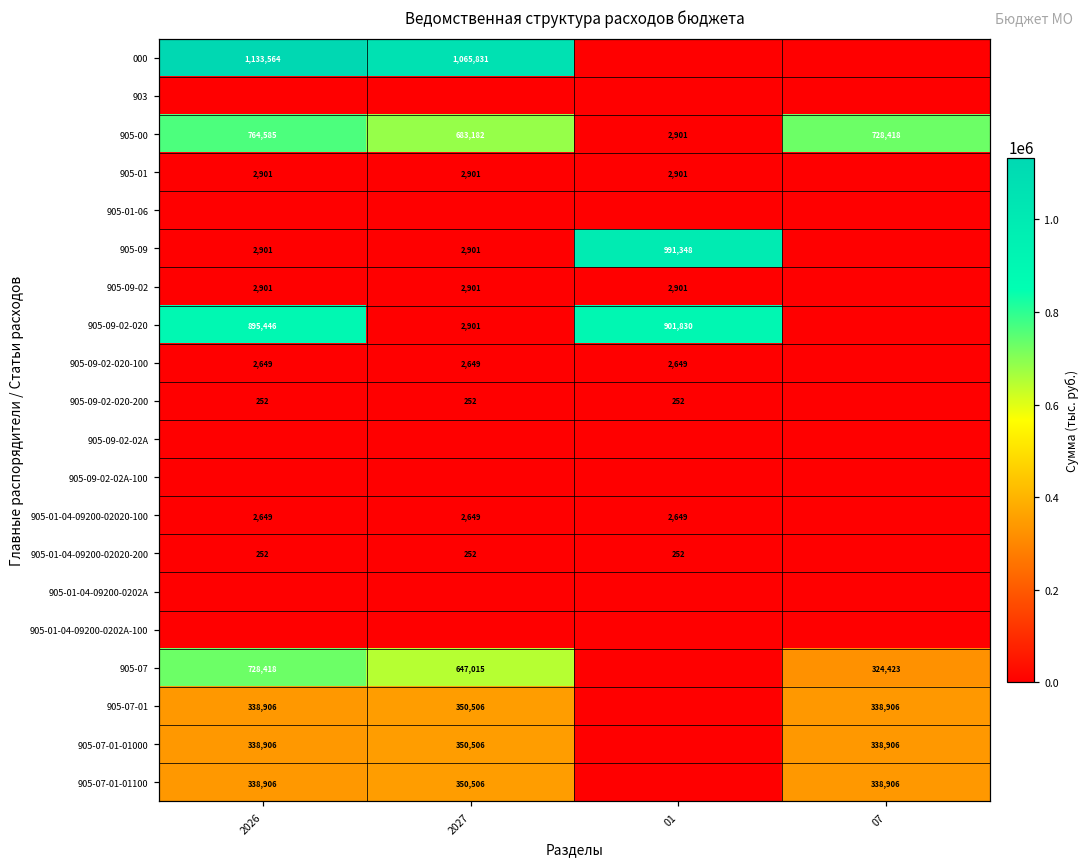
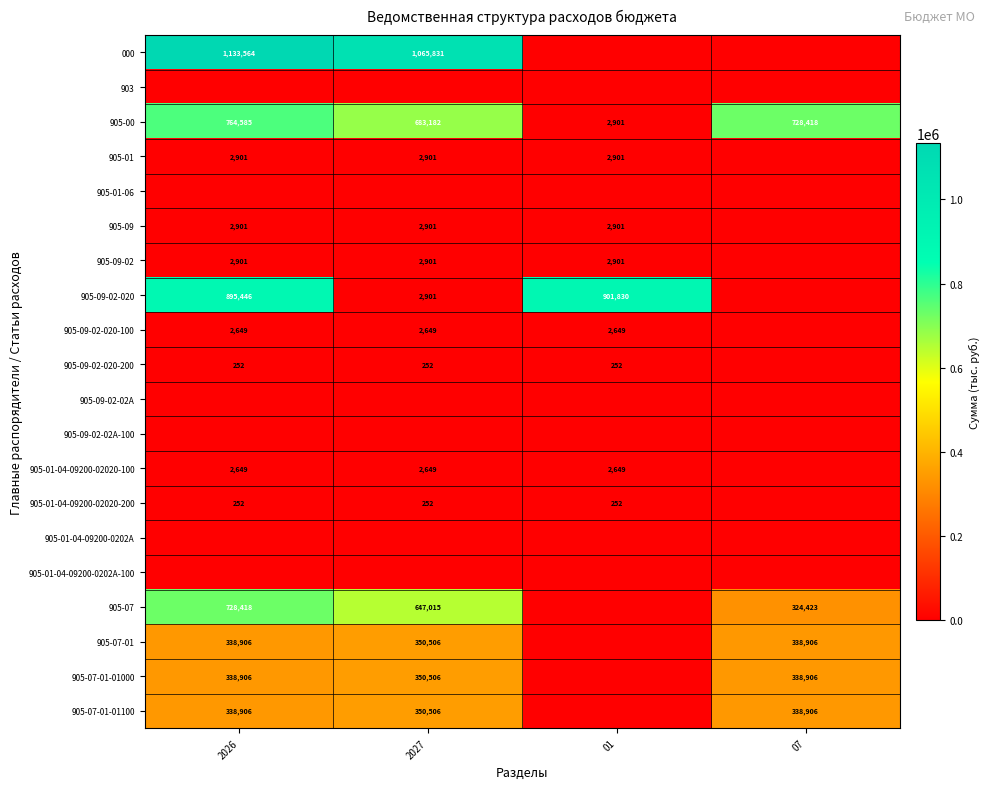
  {
    "000": {
      "2026": "1,133,564",
      "2027": "1,065,831"
    },
    "905-00": {
      "2026": "764,585",
      "2027": "683,182",
      "01": "2,901",
      "07": "728,418"
    },
    "905-01": {
      "2026": "2,901",
      "2027": "2,901",
      "01": "2,901"
    },
    "905-09": {
      "2026": "2,901",
      "2027": "2,901",
-     "01": "991,348"
+     "01": "2,901"
    },
    "905-09-02": {
      "2026": "2,901",
      "2027": "2,901",
      "01": "2,901"
    },
    "905-09-02-020": {
      "2026": "895,446",
      "2027": "2,901",
      "01": "901,830"
    },
    "905-09-02-020-100": {
      "2026": "2,649",
      "2027": "2,649",
      "01": "2,649"
    },
    "905-09-02-020-200": {
      "2026": "252",
      "2027": "252",
      "01": "252"
    },
    "905-01-04-09200-02020-100": {
      "2026": "2,649",
      "2027": "2,649",
      "01": "2,649"
    },
    "905-01-04-09200-02020-200": {
      "2026": "252",
      "2027": "252",
      "01": "252"
    },
    "905-07": {
      "2026": "728,418",
      "2027": "647,015",
      "07": "324,423"
    },
    "905-07-01": {
      "2026": "338,906",
      "2027": "350,506",
      "07": "338,906"
    },
    "905-07-01-01000": {
      "2026": "338,906",
      "2027": "350,506",
      "07": "338,906"
    },
    "905-07-01-01100": {
      "2026": "338,906",
      "2027": "350,506",
      "07": "338,906"
    }
  }
